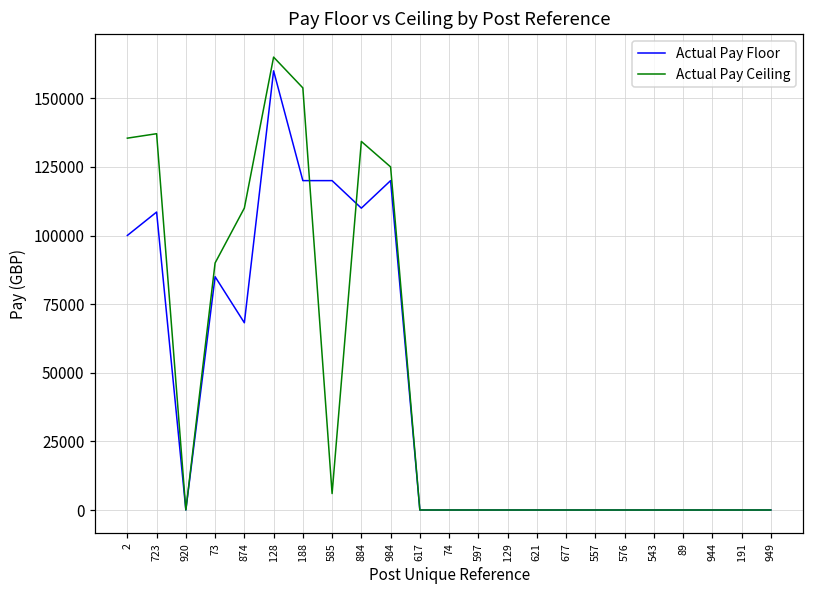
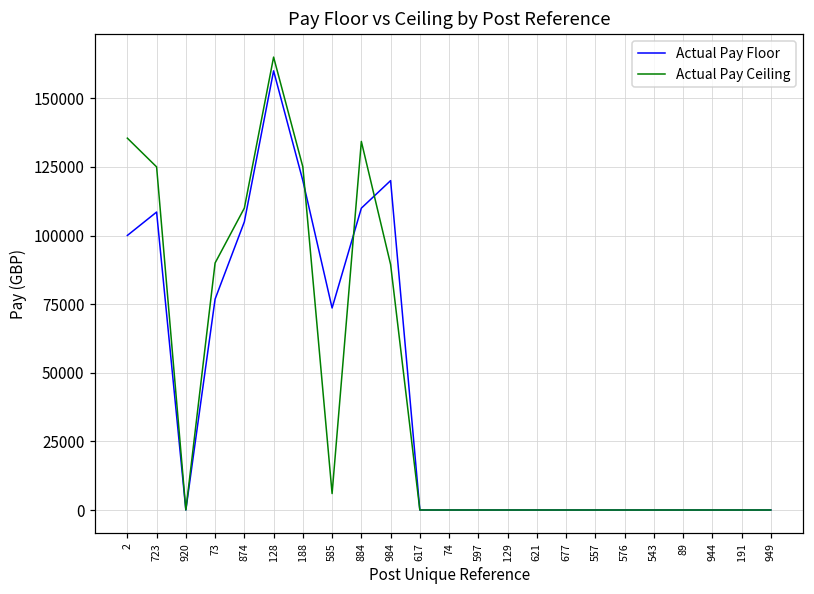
  {
    "Actual Pay Floor": {
      "2": 100000,
      "723": 109000,
-     "73": 85000,
-     "874": 68000,
+     "73": 77000,
+     "874": 105000,
      "128": 160000,
      "188": 120000,
-     "585": 120000,
+     "585": 74000,
      "884": 110000,
      "984": 120000
    },
    "Actual Pay Ceiling": {
      "2": 135000,
-     "723": 137000,
+     "723": 125000,
      "73": 90000,
      "874": 110000,
      "128": 165000,
-     "188": 154000,
+     "188": 125000,
      "585": 6000,
      "884": 134000,
-     "984": 125000
+     "984": 89000
    }
  }
